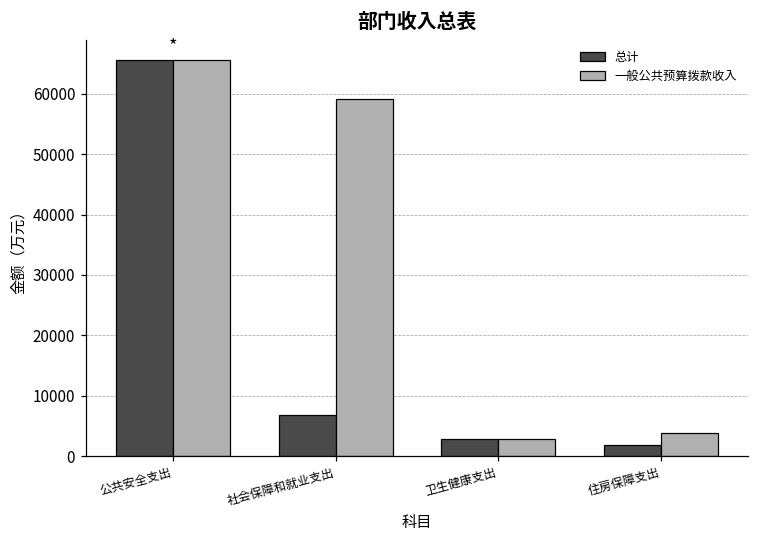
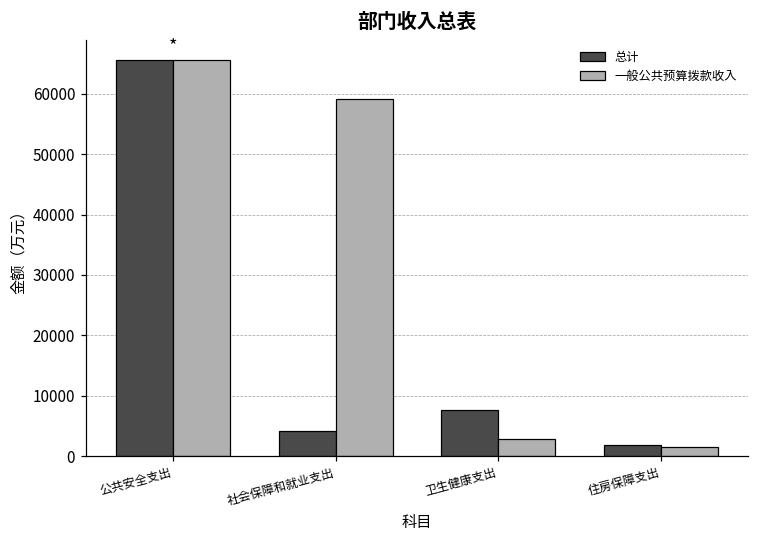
  {
    "总计": {
      "公共安全支出": 66000,
-     "社会保障和就业支出": 7000,
-     "卫生健康支出": 3000,
+     "社会保障和就业支出": 4000,
+     "卫生健康支出": 8000,
      "住房保障支出": 2000
    },
    "一般公共预算拨款收入": {
      "公共安全支出": 66000,
      "社会保障和就业支出": 59000,
      "卫生健康支出": 3000,
-     "住房保障支出": 4000
+     "住房保障支出": 1000
    }
  }
